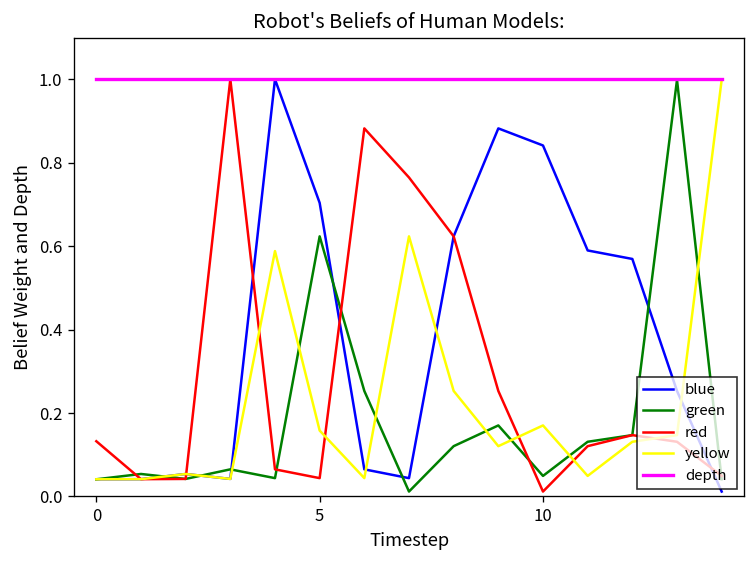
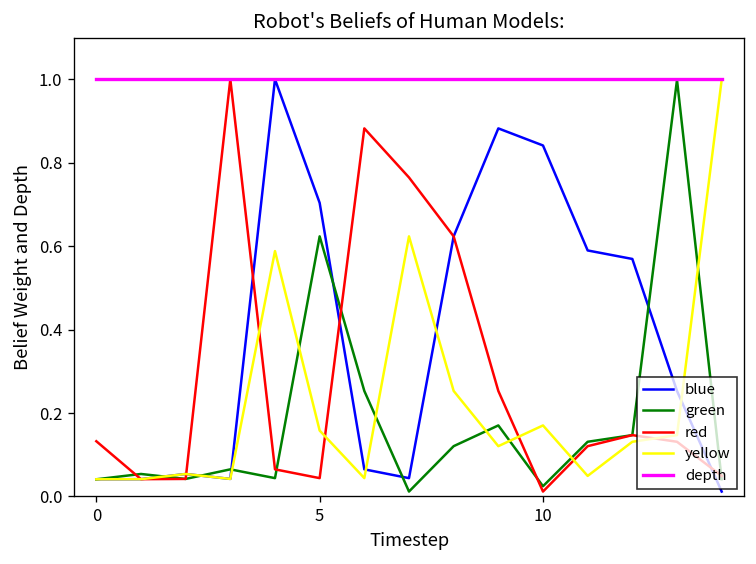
  {
    "blue": {
      "5": 0.70,
      "10": 0.84
    },
    "green": {
      "5": 0.62,
-     "10": 0.05
+     "10": 0.02
    },
    "red": {
      "0": 0.13,
      "5": 0.04,
      "10": 0.01
    },
    "yellow": {
      "5": 0.16,
      "10": 0.17
    },
    "depth": {
      "0": 1.00,
      "5": 1.00,
      "10": 1.00
    }
  }
